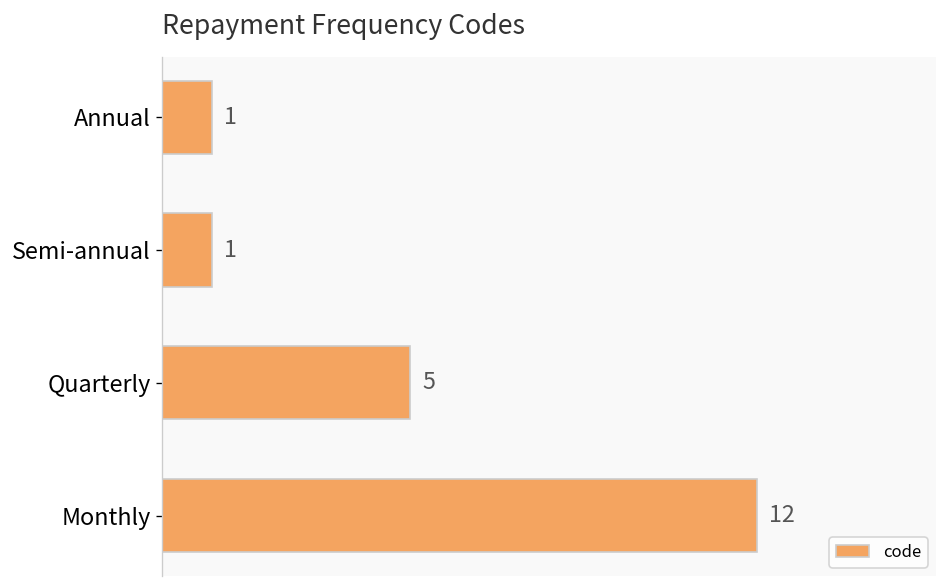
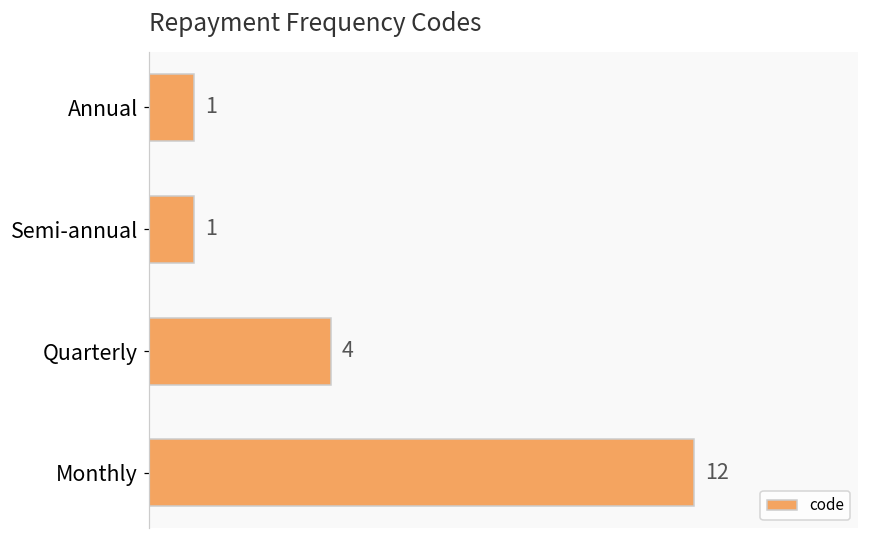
  {
    "Annual": 1,
    "Semi-annual": 1,
-   "Quarterly": 5,
+   "Quarterly": 4,
    "Monthly": 12
  }
